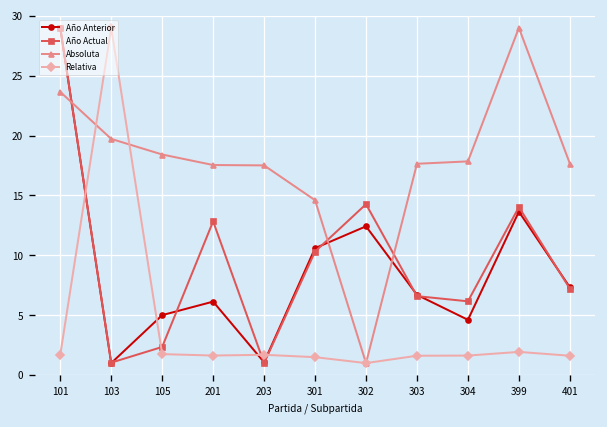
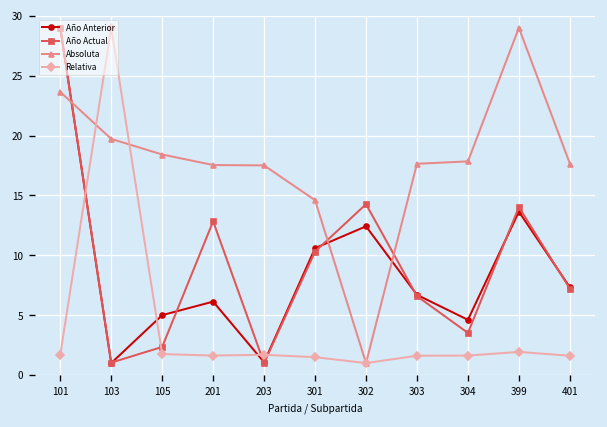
  {
    "Año Anterior": {
      "105": 5,
      "201": 6,
      "301": 11,
      "302": 12,
      "304": 5,
      "399": 14
    },
    "Año Actual": {
      "105": 2,
      "201": 13,
      "301": 10,
      "302": 14,
-     "304": 6,
+     "304": 4,
      "399": 14
    }
  }
